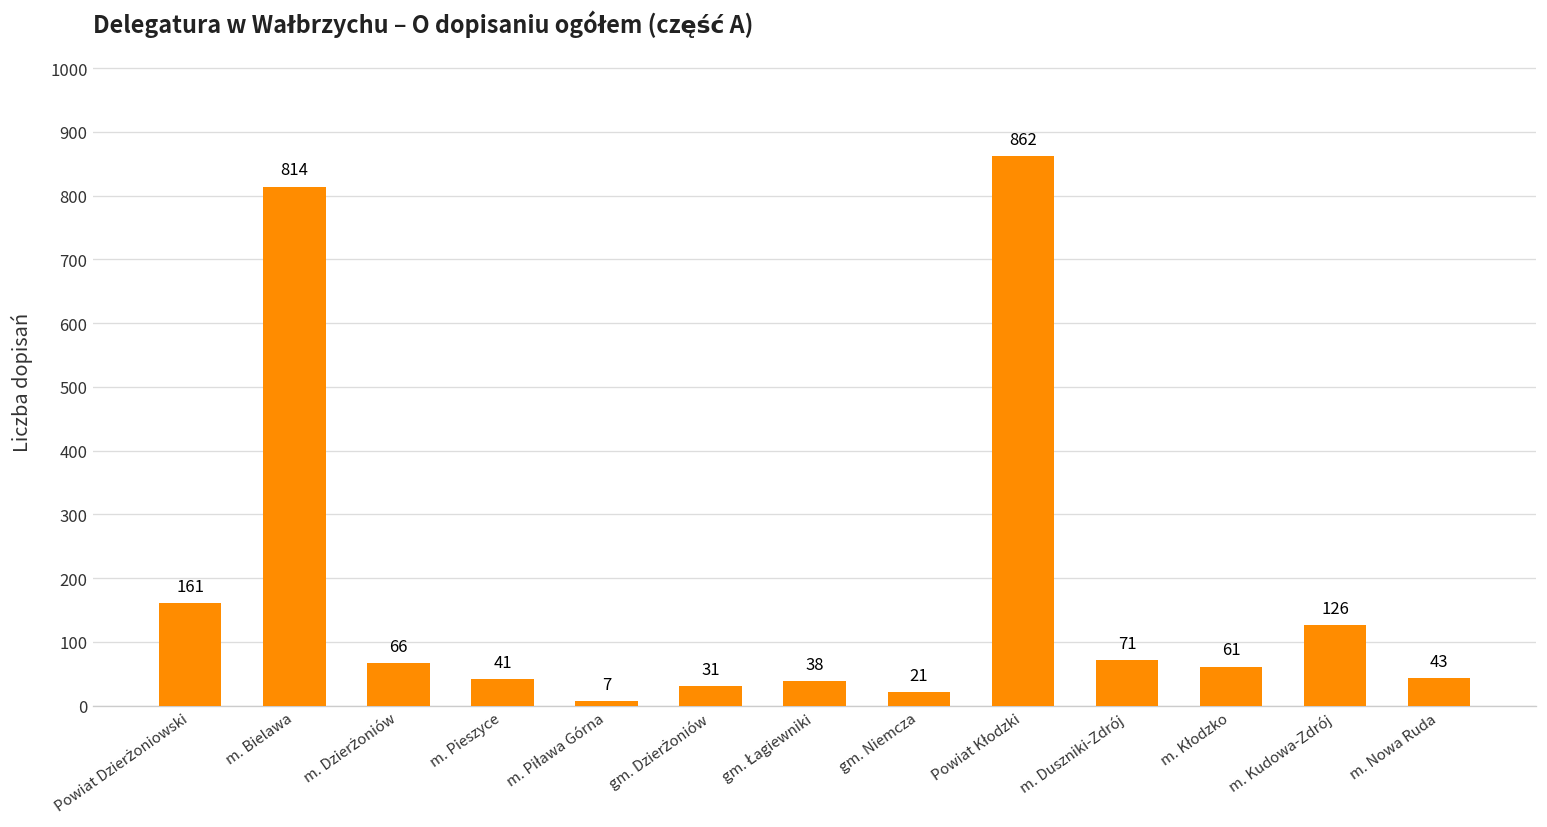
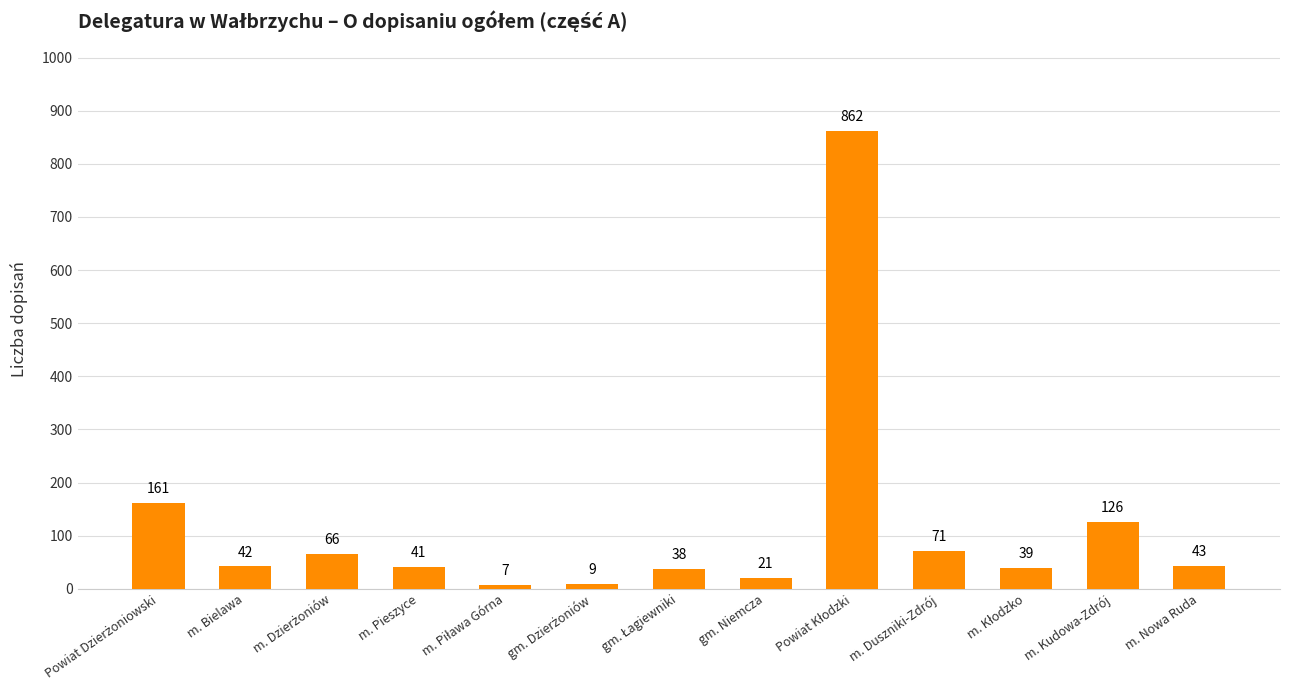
  {
    "Powiat Dzierżoniowski": 161,
-   "m. Bielawa": 814,
+   "m. Bielawa": 42,
    "m. Dzierżoniów": 66,
    "m. Pieszyce": 41,
    "m. Piława Górna": 7,
-   "gm. Dzierżoniów": 31,
+   "gm. Dzierżoniów": 9,
    "gm. Łagiewniki": 38,
    "gm. Niemcza": 21,
    "Powiat Kłodzki": 862,
    "m. Duszniki-Zdrój": 71,
-   "m. Kłodzko": 61,
+   "m. Kłodzko": 39,
    "m. Kudowa-Zdrój": 126,
    "m. Nowa Ruda": 43
  }
